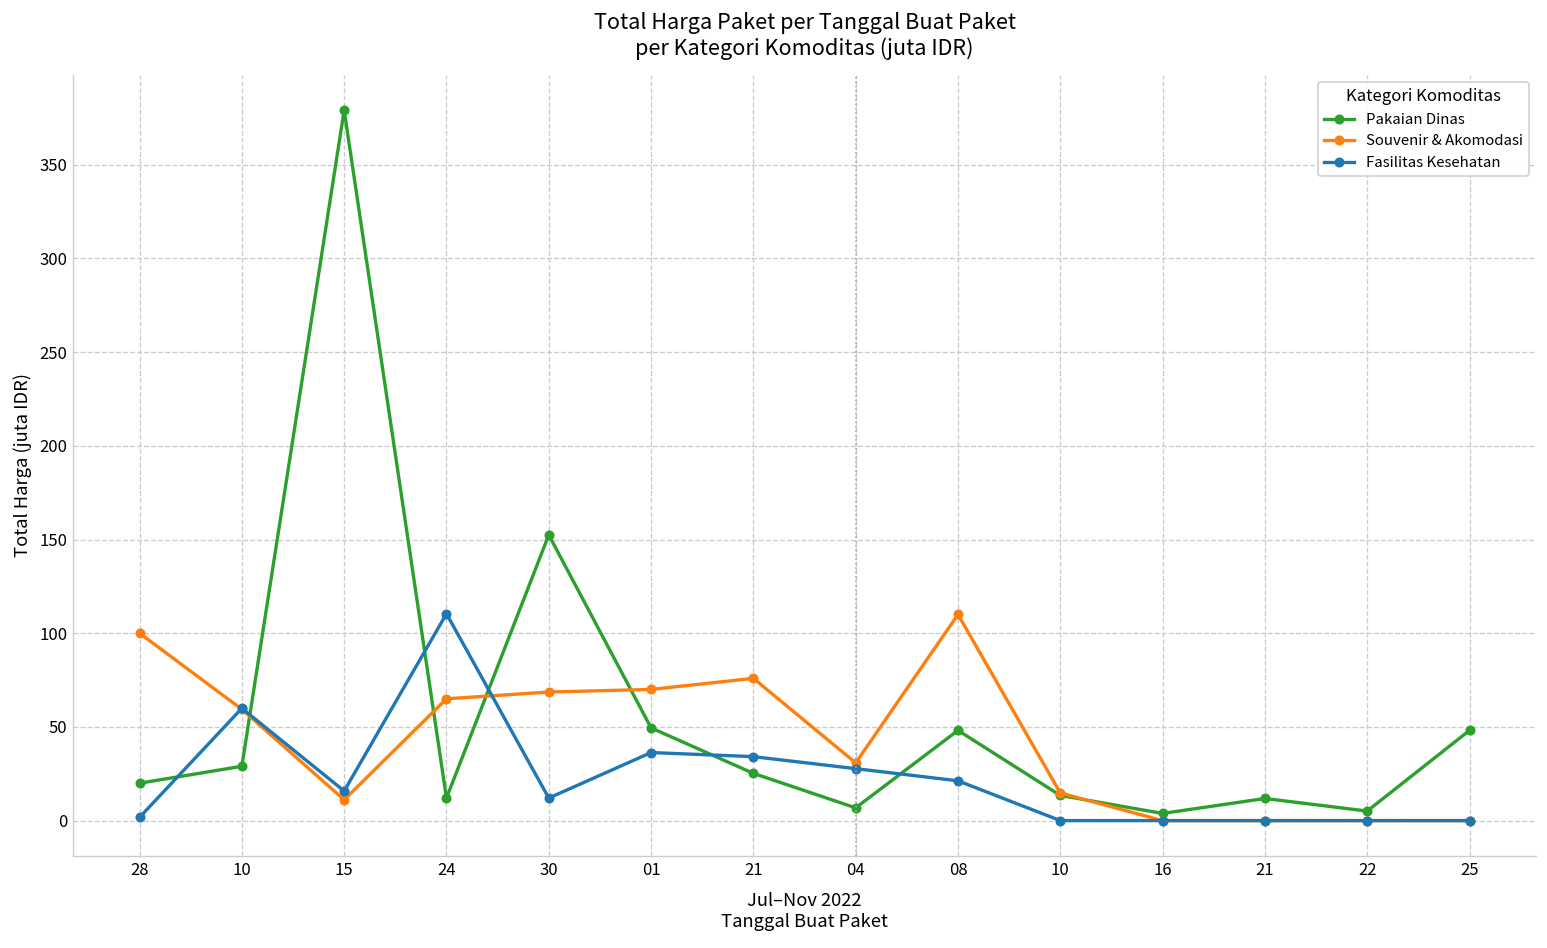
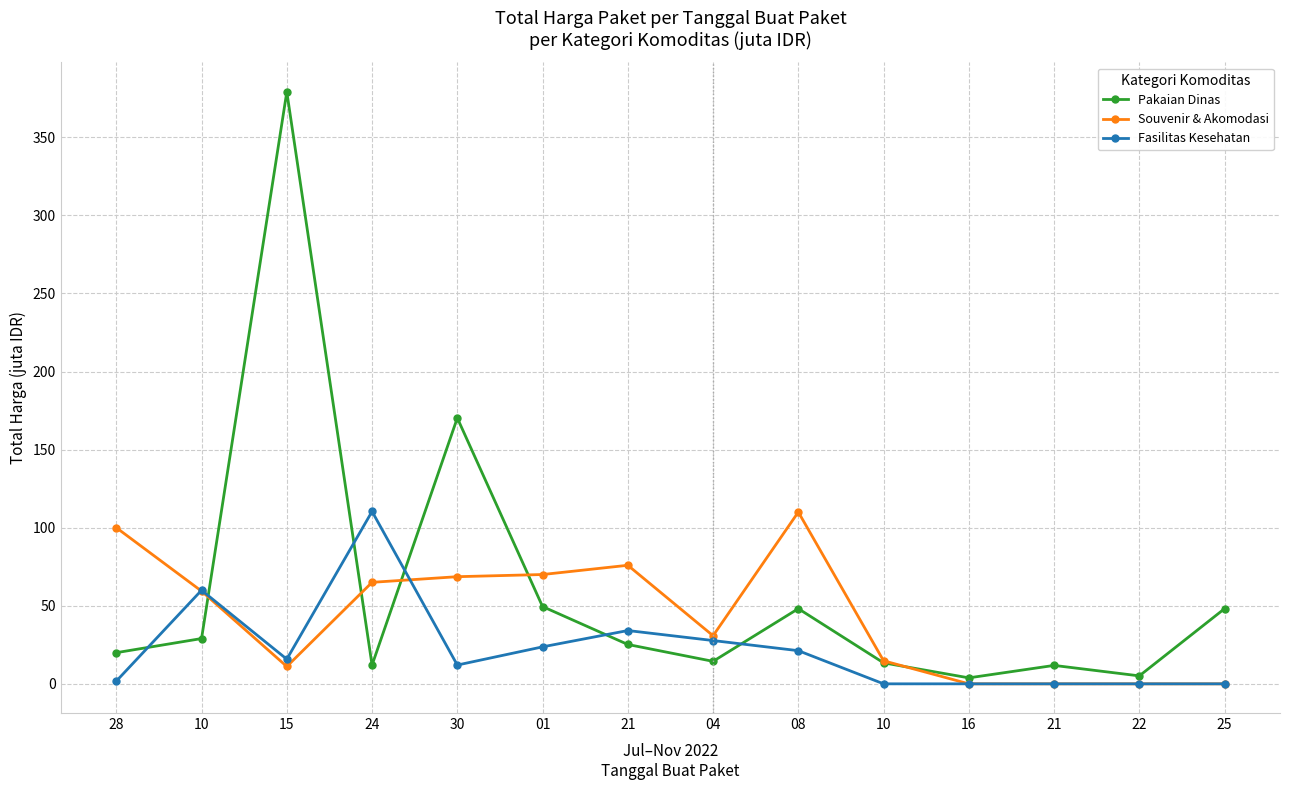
  {
    "Pakaian Dinas": {
      "28": 20,
      "15": 379,
      "24": 12,
-     "30": 152,
+     "30": 170,
      "01": 49,
-     "04": 7,
+     "04": 14,
      "08": 48,
      "16": 4,
      "22": 5,
      "25": 48
    },
    "Souvenir & Akomodasi": {
      "28": 100,
      "15": 11,
      "24": 65,
      "30": 69,
      "01": 70,
      "04": 31,
      "08": 110
    },
    "Fasilitas Kesehatan": {
      "28": 2,
      "15": 16,
      "24": 110,
      "30": 12,
-     "01": 36,
+     "01": 24,
      "04": 28,
      "08": 21
    }
  }
